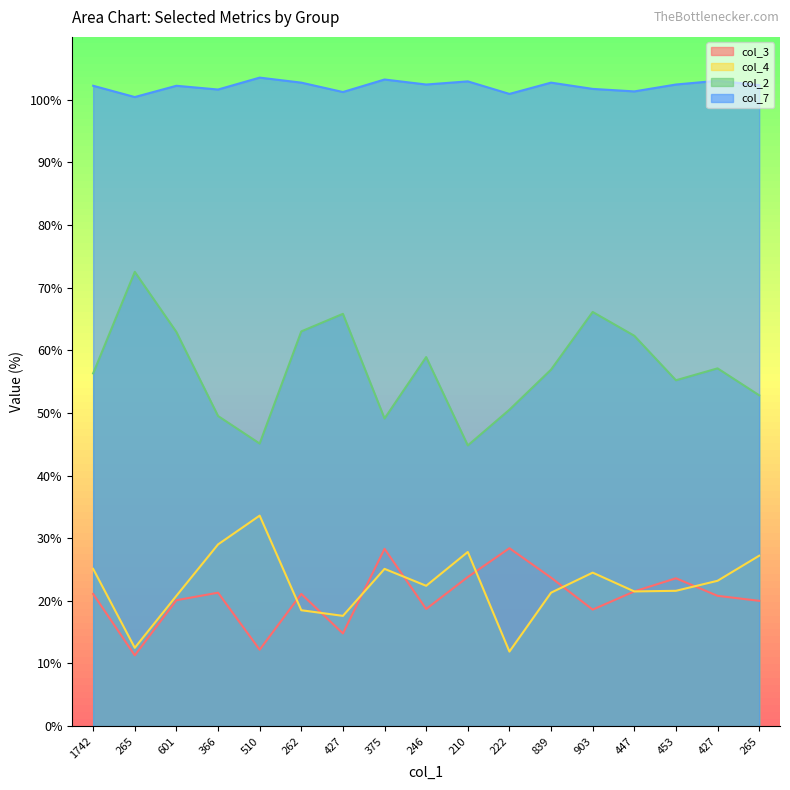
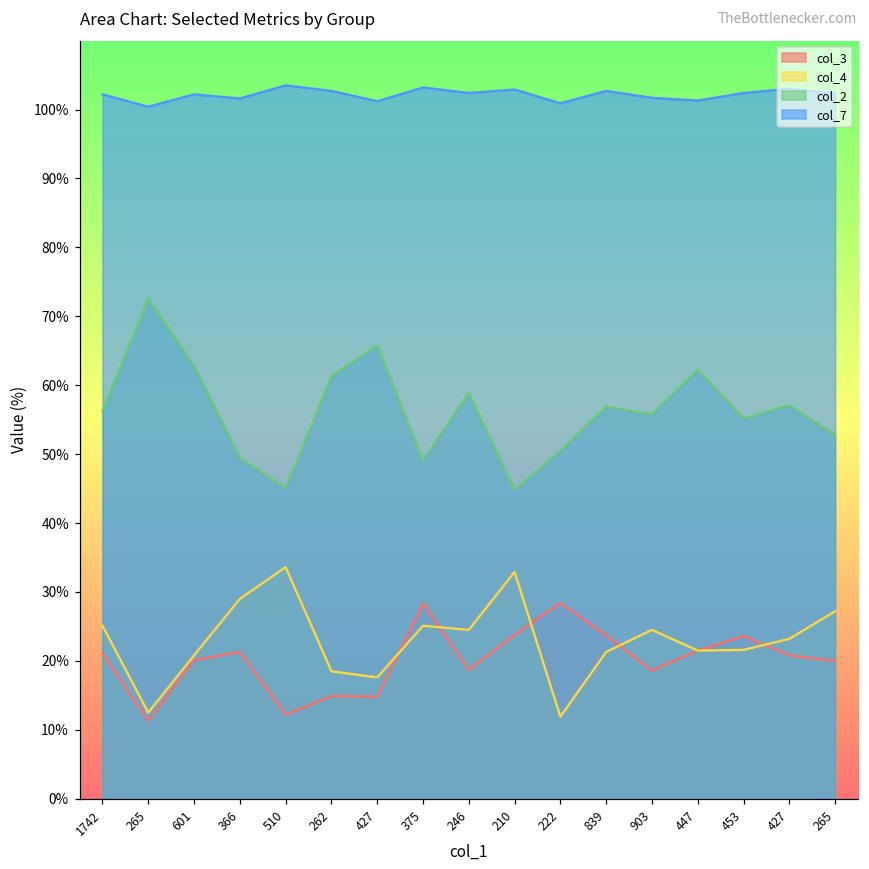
  {
    "col_3": {
      "1742": "21%",
      "601": "20%",
      "366": "21%",
      "510": "12%",
-     "262": "21%",
+     "262": "15%",
      "375": "28%",
      "246": "19%",
      "210": "24%",
      "222": "28%",
      "839": "24%",
      "903": "19%",
      "453": "24%"
    },
    "col_4": {
      "1742": "25%",
      "601": "21%",
      "366": "29%",
      "510": "34%",
      "262": "19%",
      "375": "25%",
-     "246": "22%",
-     "210": "28%",
+     "246": "25%",
+     "210": "33%",
      "222": "12%",
      "839": "21%",
      "903": "25%",
      "453": "22%"
    },
    "col_2": {
      "1742": "56%",
      "601": "63%",
      "366": "50%",
      "510": "45%",
-     "262": "63%",
+     "262": "61%",
      "375": "49%",
      "246": "59%",
      "210": "45%",
      "222": "51%",
      "839": "57%",
-     "903": "66%",
+     "903": "56%",
      "447": "62%",
      "453": "55%"
    },
    "col_7": {
      "1742": "102%",
      "601": "102%",
      "366": "102%",
      "510": "104%",
      "262": "103%",
      "375": "103%",
      "246": "102%",
      "210": "103%",
      "222": "101%",
      "839": "103%",
      "903": "102%",
      "447": "101%",
      "453": "102%"
    }
  }
